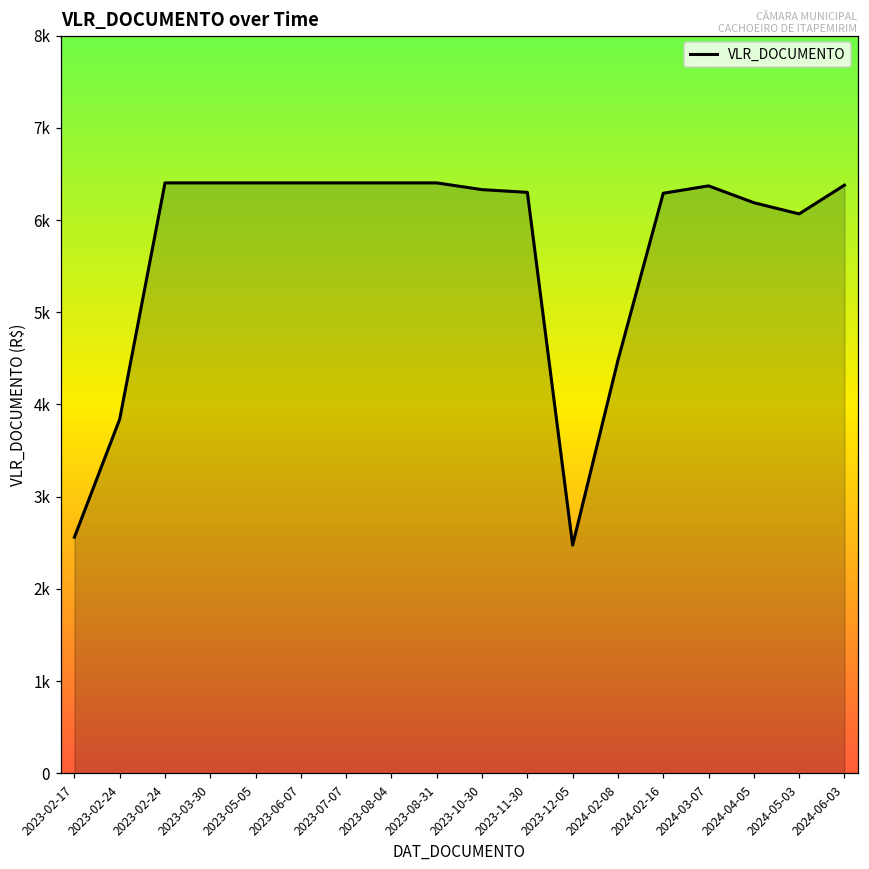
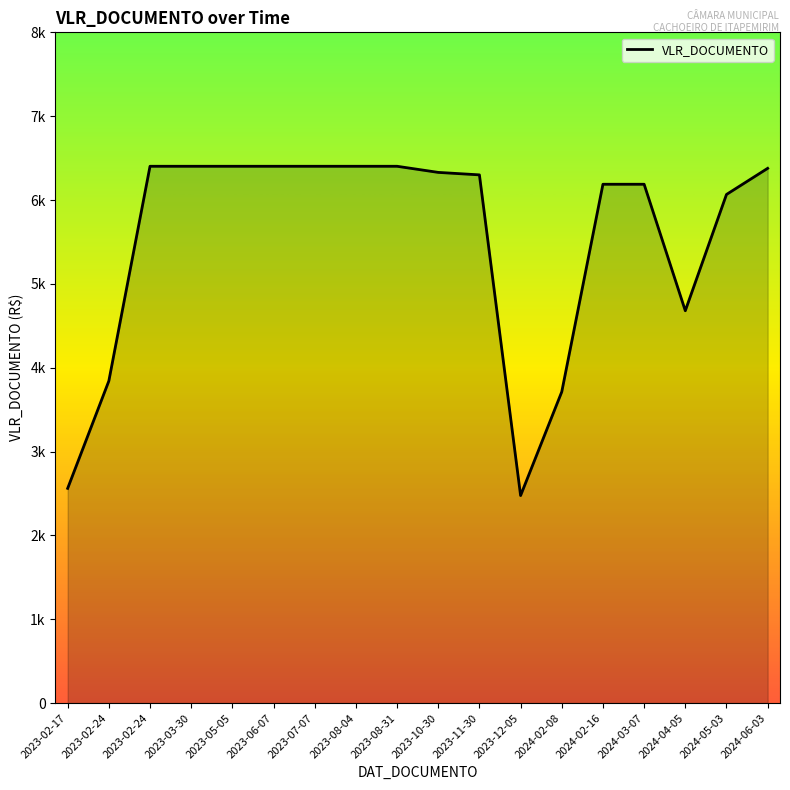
  {
    "2023-02-17": 2600,
    "2023-03-30": 6400,
    "2023-05-05": 6400,
    "2023-06-07": 6400,
    "2023-07-07": 6400,
    "2023-08-04": 6400,
    "2023-08-31": 6400,
    "2023-10-30": 6300,
    "2023-11-30": 6300,
    "2023-12-05": 2500,
-   "2024-02-08": 4500,
-   "2024-02-16": 6300,
-   "2024-03-07": 6400,
-   "2024-04-05": 6200,
+   "2024-02-08": 3700,
+   "2024-02-16": 6200,
+   "2024-03-07": 6200,
+   "2024-04-05": 4700,
    "2024-05-03": 6100,
    "2024-06-03": 6400
  }
